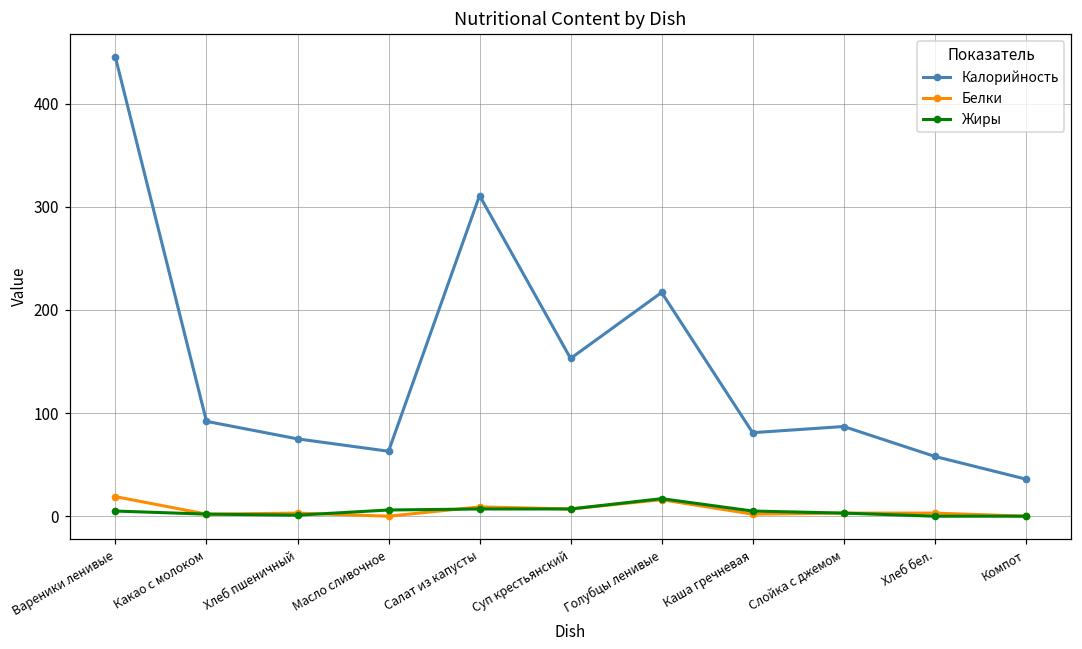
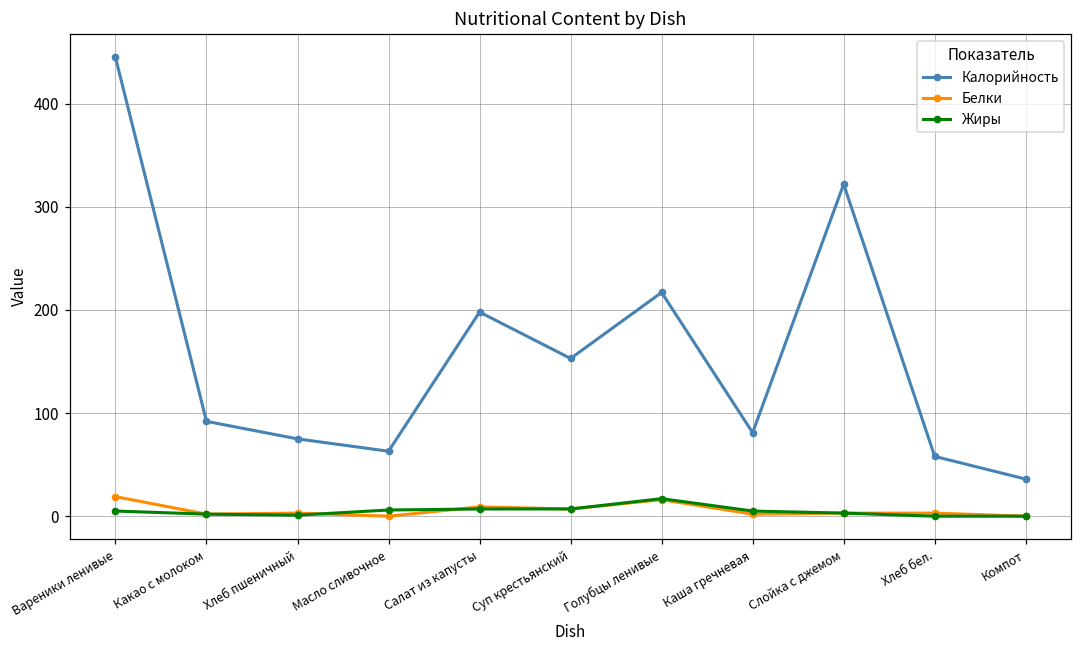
  {
    "Калорийность": {
      "Вареники ленивые": 450,
      "Какао с молоком": 90,
      "Хлеб пшеничный": 80,
      "Масло сливочное": 60,
-     "Салат из капусты": 310,
+     "Салат из капусты": 200,
      "Суп крестьянский": 150,
      "Голубцы ленивые": 220,
      "Каша гречневая": 80,
-     "Слойка с джемом": 90,
+     "Слойка с джемом": 320,
      "Хлеб бел.": 60,
      "Компот": 40
    },
    "Белки": {
      "Вареники ленивые": 20,
      "Масло сливочное": 0,
      "Каша гречневая": 0,
      "Хлеб бел.": 0
    },
    "Жиры": {
      "Вареники ленивые": 10,
      "Масло сливочное": 10,
      "Каша гречневая": 10,
      "Хлеб бел.": 0
    }
  }
